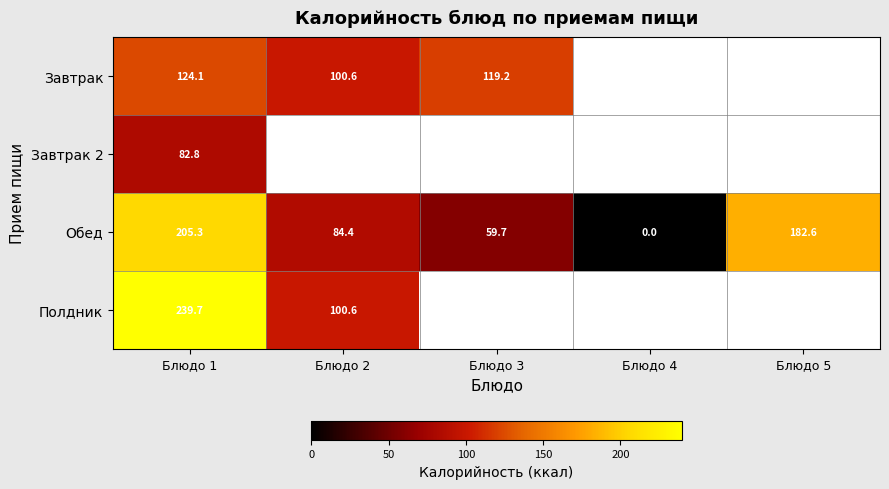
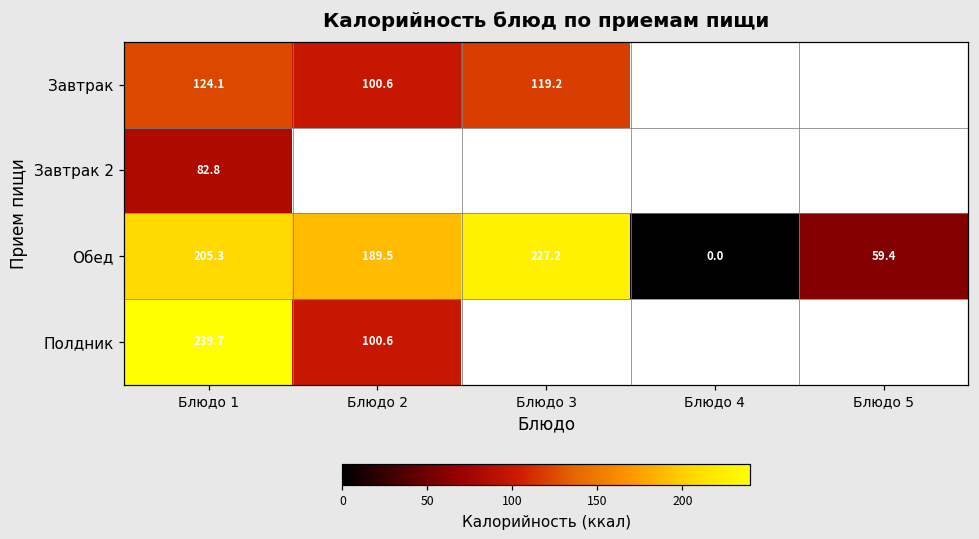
  {
    "Завтрак": {
      "Блюдо 1": 124.1,
      "Блюдо 2": 100.6,
      "Блюдо 3": 119.2
    },
    "Завтрак 2": {
      "Блюдо 1": 82.8
    },
    "Обед": {
      "Блюдо 1": 205.3,
-     "Блюдо 2": 84.4,
-     "Блюдо 3": 59.7,
+     "Блюдо 2": 189.5,
+     "Блюдо 3": 227.2,
      "Блюдо 4": 0.0,
-     "Блюдо 5": 182.6
+     "Блюдо 5": 59.4
    },
    "Полдник": {
      "Блюдо 1": 239.7,
      "Блюдо 2": 100.6
    }
  }
